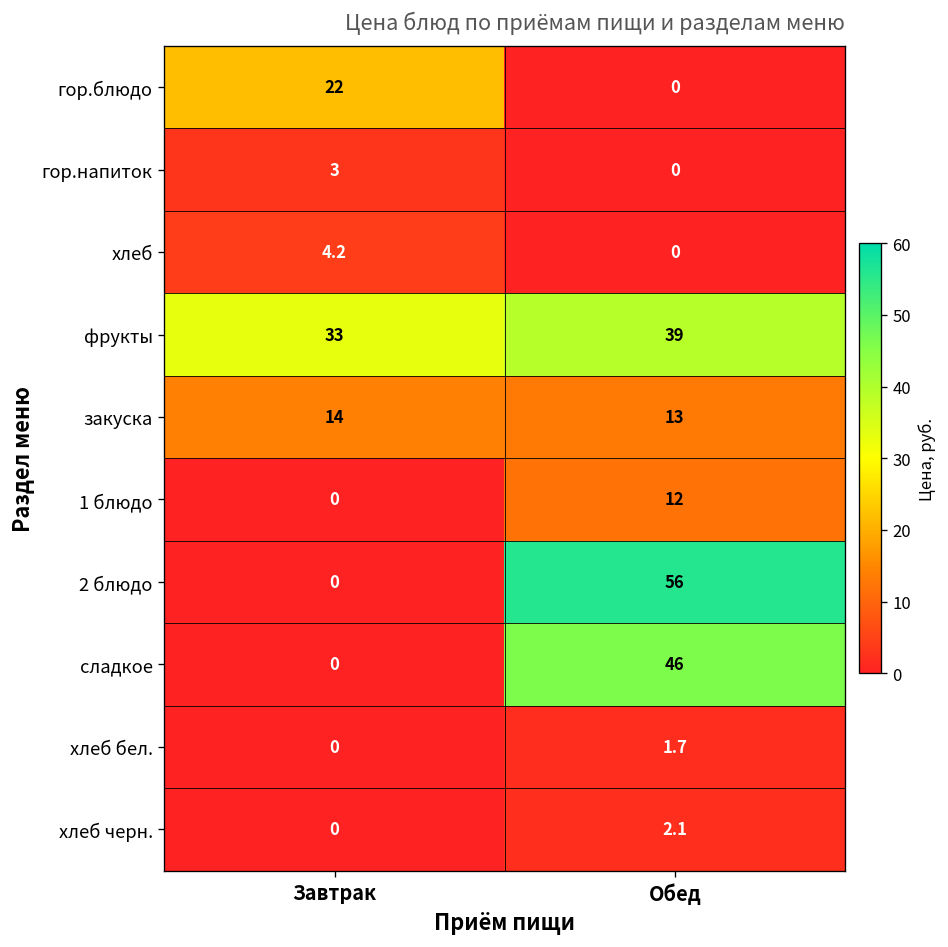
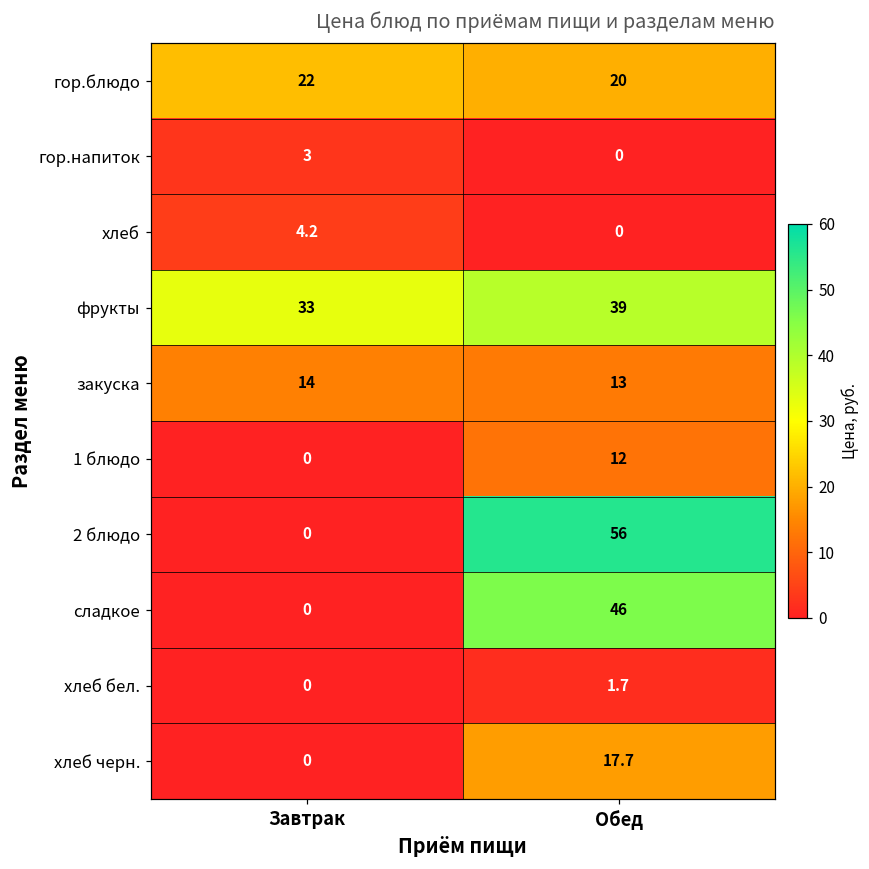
  {
    "гор.блюдо": {
      "Завтрак": 22,
-     "Обед": 0
+     "Обед": 20
    },
    "гор.напиток": {
      "Завтрак": 3,
      "Обед": 0
    },
    "хлеб": {
      "Завтрак": 4.2,
      "Обед": 0
    },
    "фрукты": {
      "Завтрак": 33,
      "Обед": 39
    },
    "закуска": {
      "Завтрак": 14,
      "Обед": 13
    },
    "1 блюдо": {
      "Завтрак": 0,
      "Обед": 12
    },
    "2 блюдо": {
      "Завтрак": 0,
      "Обед": 56
    },
    "сладкое": {
      "Завтрак": 0,
      "Обед": 46
    },
    "хлеб бел.": {
      "Завтрак": 0,
      "Обед": 1.7
    },
    "хлеб черн.": {
      "Завтрак": 0,
-     "Обед": 2.1
+     "Обед": 17.7
    }
  }
